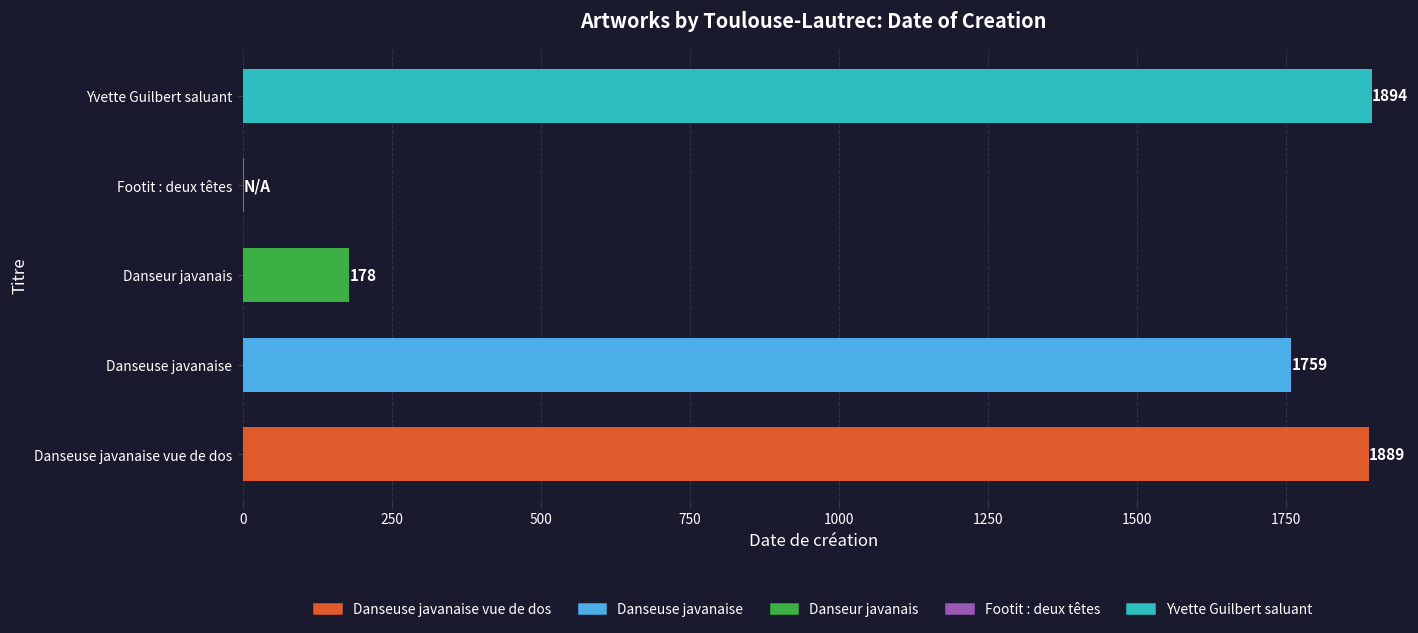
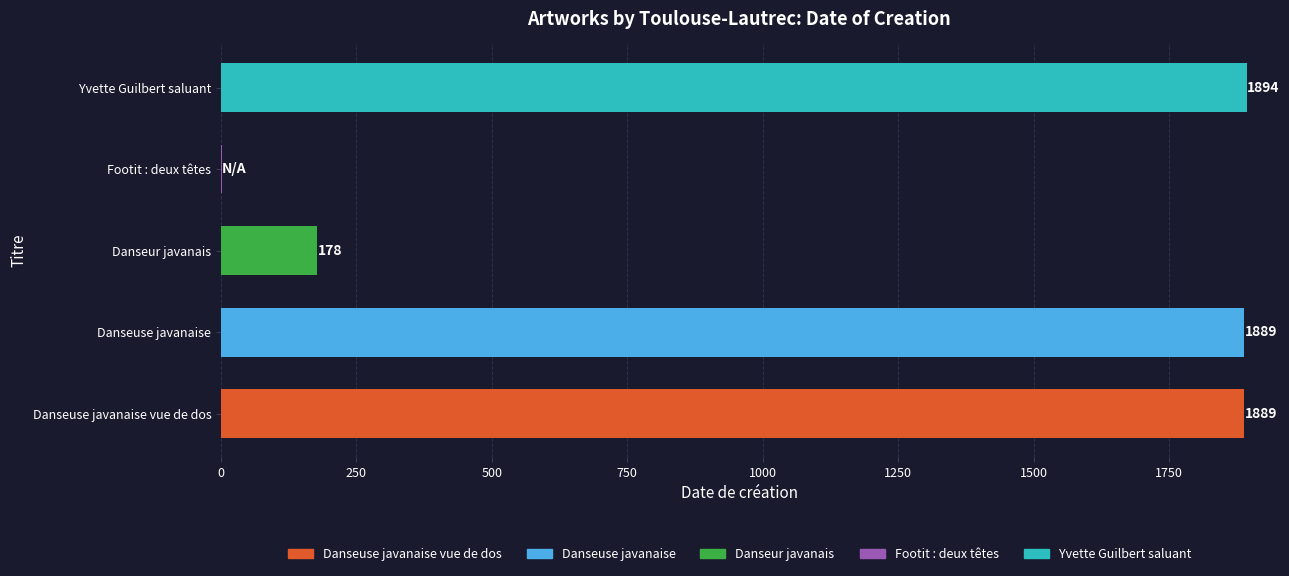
  {
    "Yvette Guilbert saluant": 1894,
    "Danseur javanais": 178,
-   "Danseuse javanaise": 1759,
+   "Danseuse javanaise": 1889,
    "Danseuse javanaise vue de dos": 1889
  }
